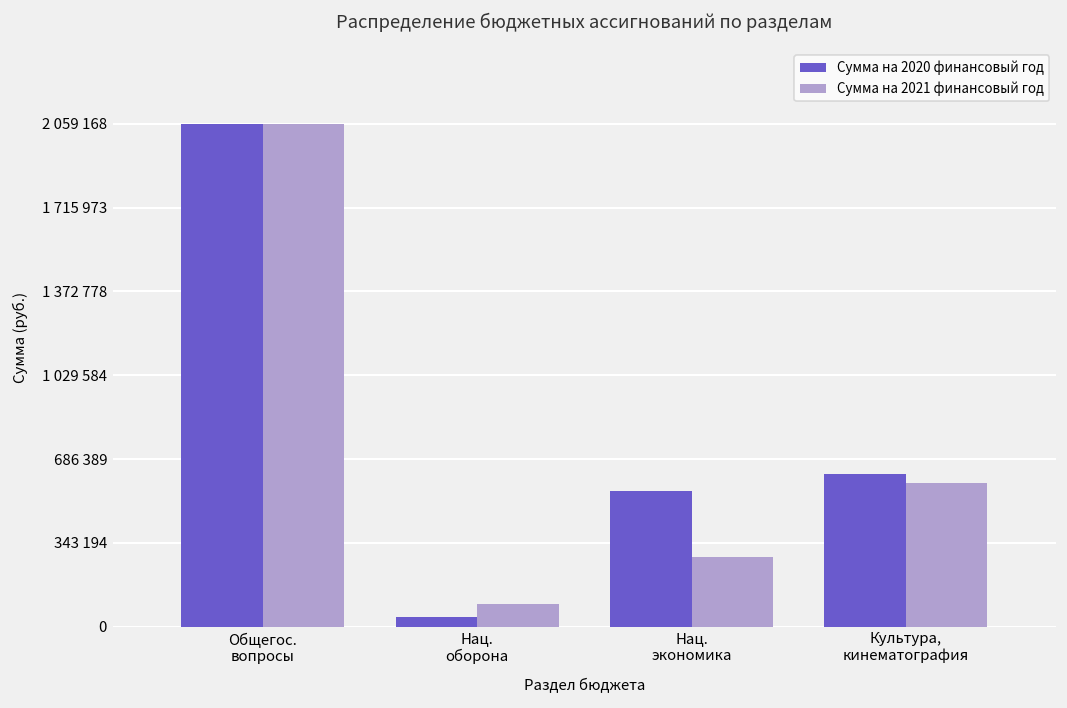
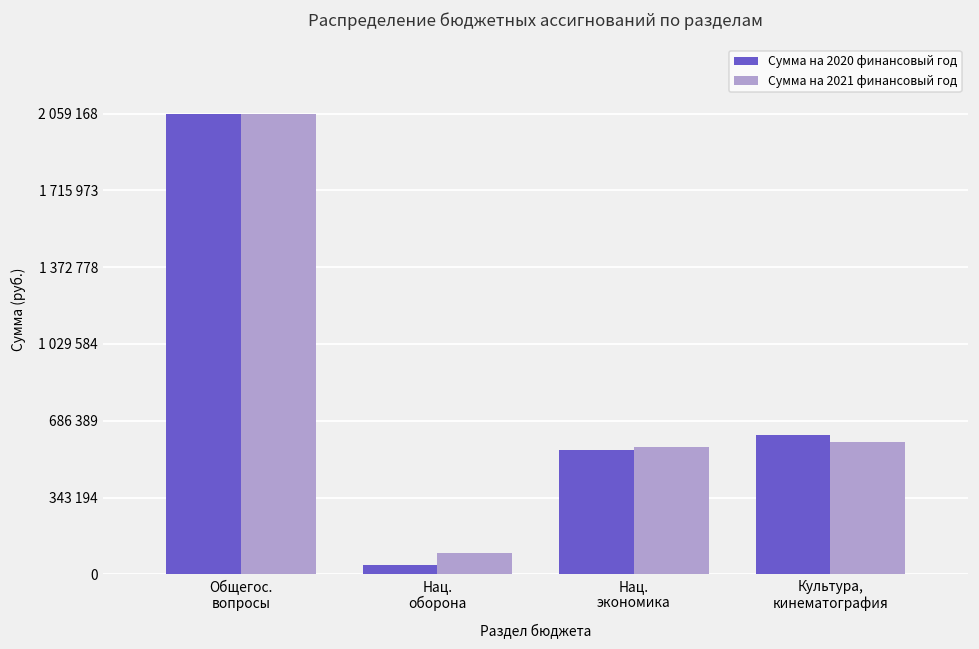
  {
    "Сумма на 2020 финансовый год": {
      "Общегос. вопросы": 2060000,
      "Нац. оборона": 40000,
      "Нац. экономика": 560000,
      "Культура, кинематография": 620000
    },
    "Сумма на 2021 финансовый год": {
      "Общегос. вопросы": 2060000,
      "Нац. оборона": 90000,
-     "Нац. экономика": 290000,
+     "Нац. экономика": 570000,
      "Культура, кинематография": 590000
    }
  }
